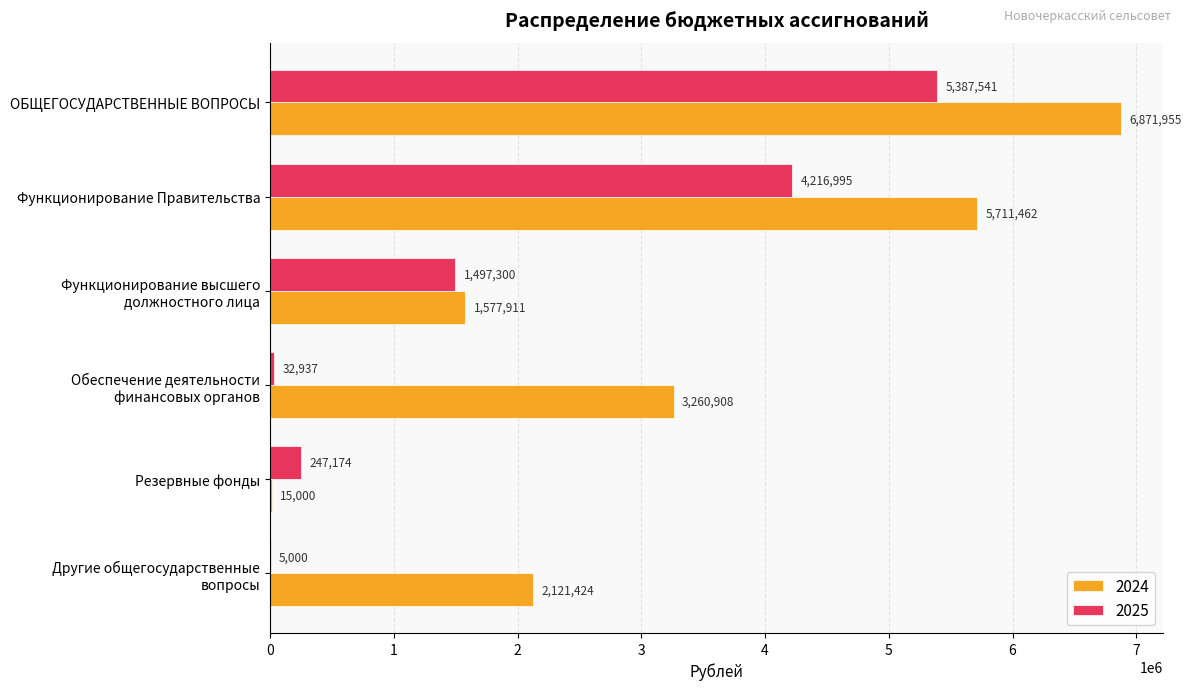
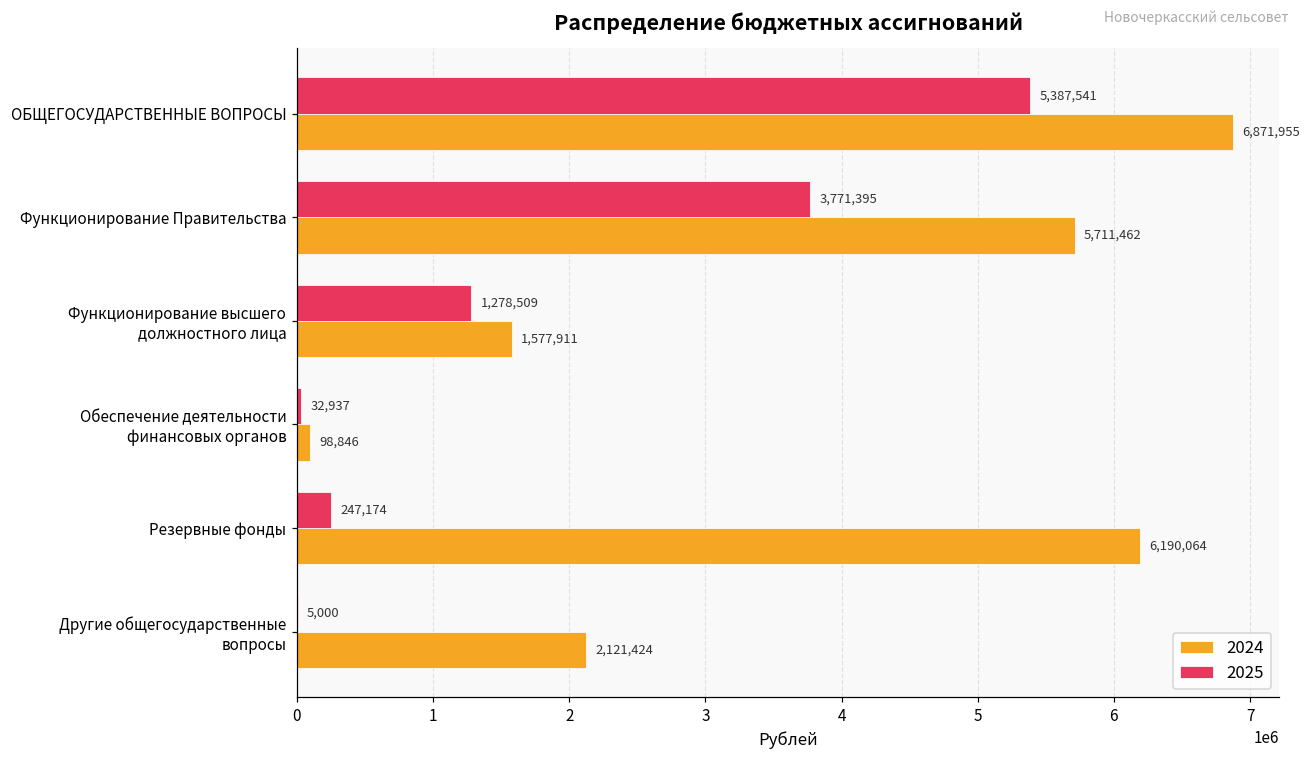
  {
    "2024": {
      "ОБЩЕГОСУДАРСТВЕННЫЕ ВОПРОСЫ": "6,871,955",
      "Функционирование Правительства": "5,711,462",
      "Функционирование высшего должностного лица": "1,577,911",
-     "Обеспечение деятельности финансовых органов": "3,260,908",
-     "Резервные фонды": "15,000",
+     "Обеспечение деятельности финансовых органов": "98,846",
+     "Резервные фонды": "6,190,064",
      "Другие общегосударственные вопросы": "2,121,424"
    },
    "2025": {
      "ОБЩЕГОСУДАРСТВЕННЫЕ ВОПРОСЫ": "5,387,541",
-     "Функционирование Правительства": "4,216,995",
-     "Функционирование высшего должностного лица": "1,497,300",
+     "Функционирование Правительства": "3,771,395",
+     "Функционирование высшего должностного лица": "1,278,509",
      "Обеспечение деятельности финансовых органов": "32,937",
      "Резервные фонды": "247,174",
      "Другие общегосударственные вопросы": "5,000"
    }
  }
